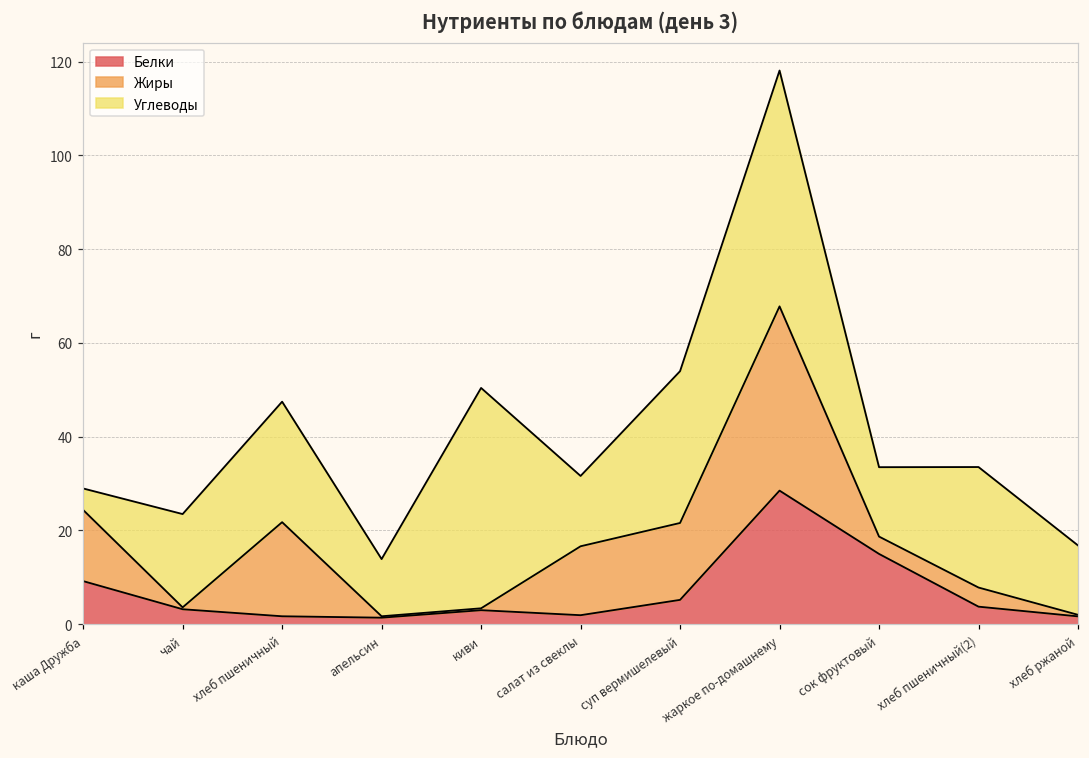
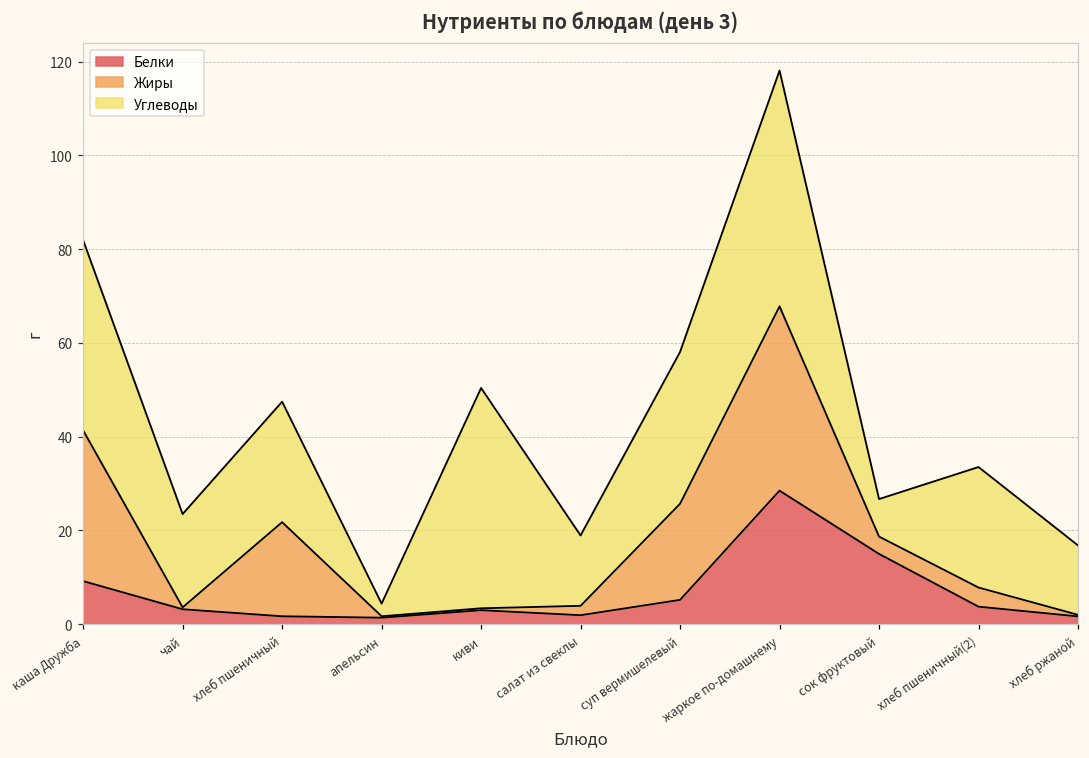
  {
    "Белки": {
      "каша Дружба": 9,
      "хлеб пшеничный": 2,
      "салат из свеклы": 2,
      "суп вермишелевый": 5,
      "жаркое по-домашнему": 29,
      "сок фруктовый": 15,
      "хлеб пшеничный(2)": 4
    },
    "Жиры": {
-     "каша Дружба": 15,
+     "каша Дружба": 32,
      "хлеб пшеничный": 20,
-     "салат из свеклы": 15,
-     "суп вермишелевый": 16,
+     "салат из свеклы": 2,
+     "суп вермишелевый": 21,
      "жаркое по-домашнему": 39,
      "сок фруктовый": 4,
      "хлеб пшеничный(2)": 4
    },
    "Углеводы": {
-     "каша Дружба": 5,
+     "каша Дружба": 41,
      "чай": 20,
      "хлеб пшеничный": 26,
-     "апельсин": 12,
+     "апельсин": 3,
      "киви": 47,
      "салат из свеклы": 15,
      "суп вермишелевый": 32,
      "жаркое по-домашнему": 50,
-     "сок фруктовый": 15,
+     "сок фруктовый": 8,
      "хлеб пшеничный(2)": 26,
      "хлеб ржаной": 15
    }
  }
